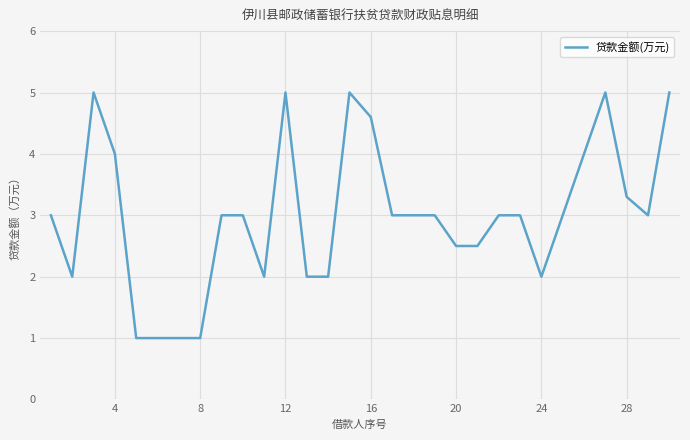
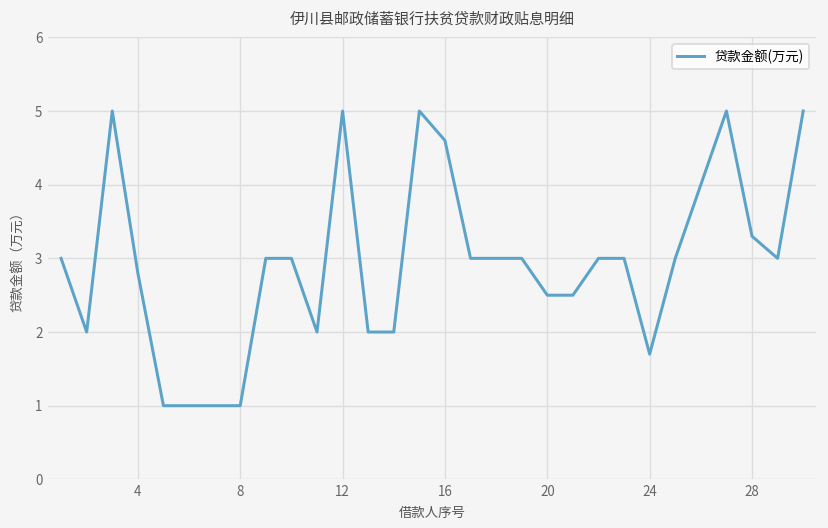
  {
-   "4": 4.0,
+   "4": 2.8,
    "8": 1.0,
    "12": 5.0,
    "16": 4.6,
    "20": 2.5,
-   "24": 2.0,
+   "24": 1.7,
    "28": 3.3
  }
